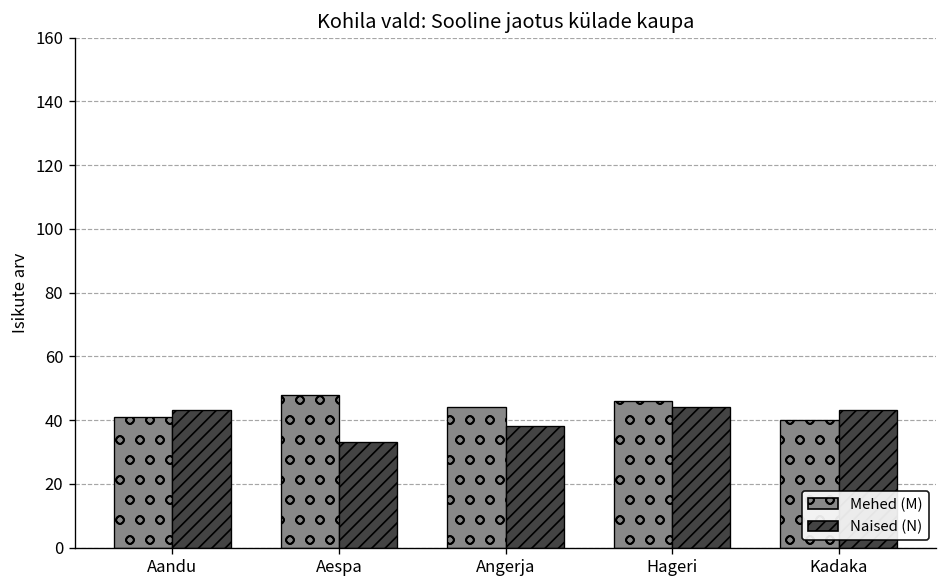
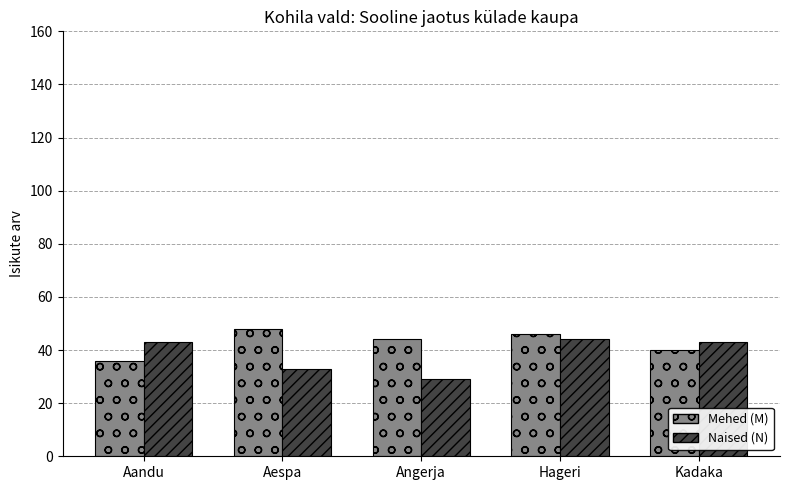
  {
    "Mehed (M)": {
-     "Aandu": 41,
+     "Aandu": 36,
      "Aespa": 48,
      "Angerja": 44,
      "Hageri": 46,
      "Kadaka": 40
    },
    "Naised (N)": {
      "Aandu": 43,
      "Aespa": 33,
-     "Angerja": 38,
+     "Angerja": 29,
      "Hageri": 44,
      "Kadaka": 43
    }
  }
